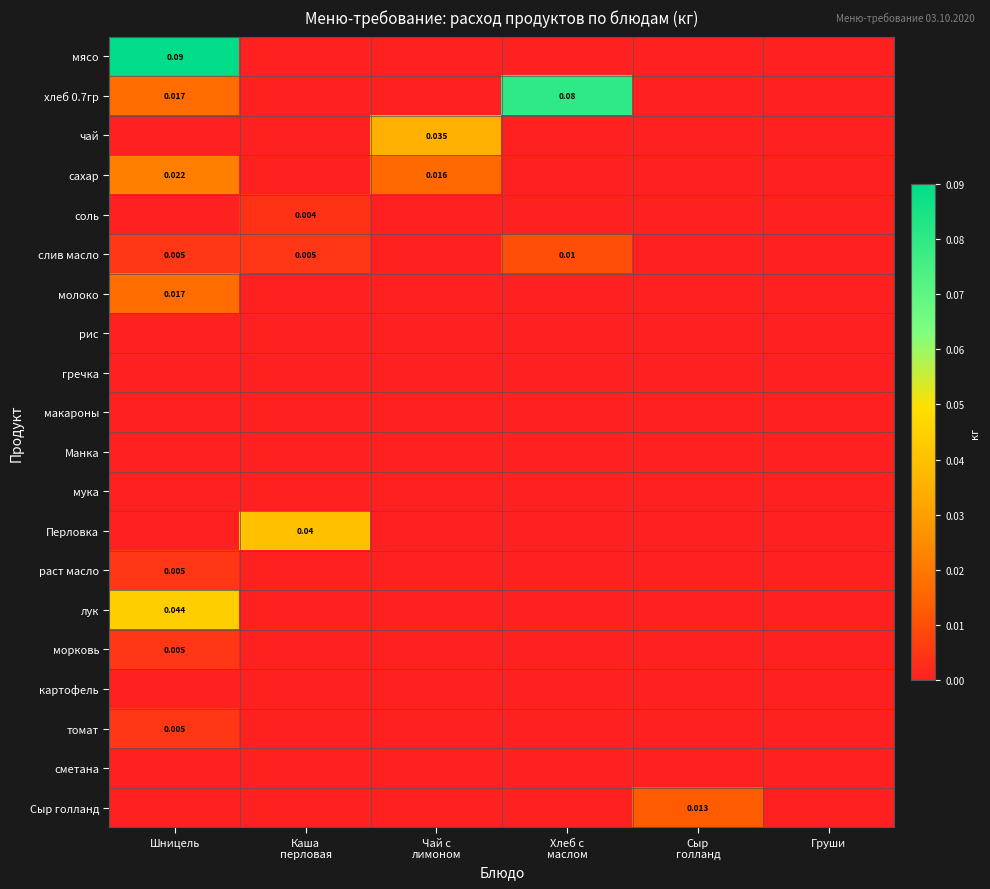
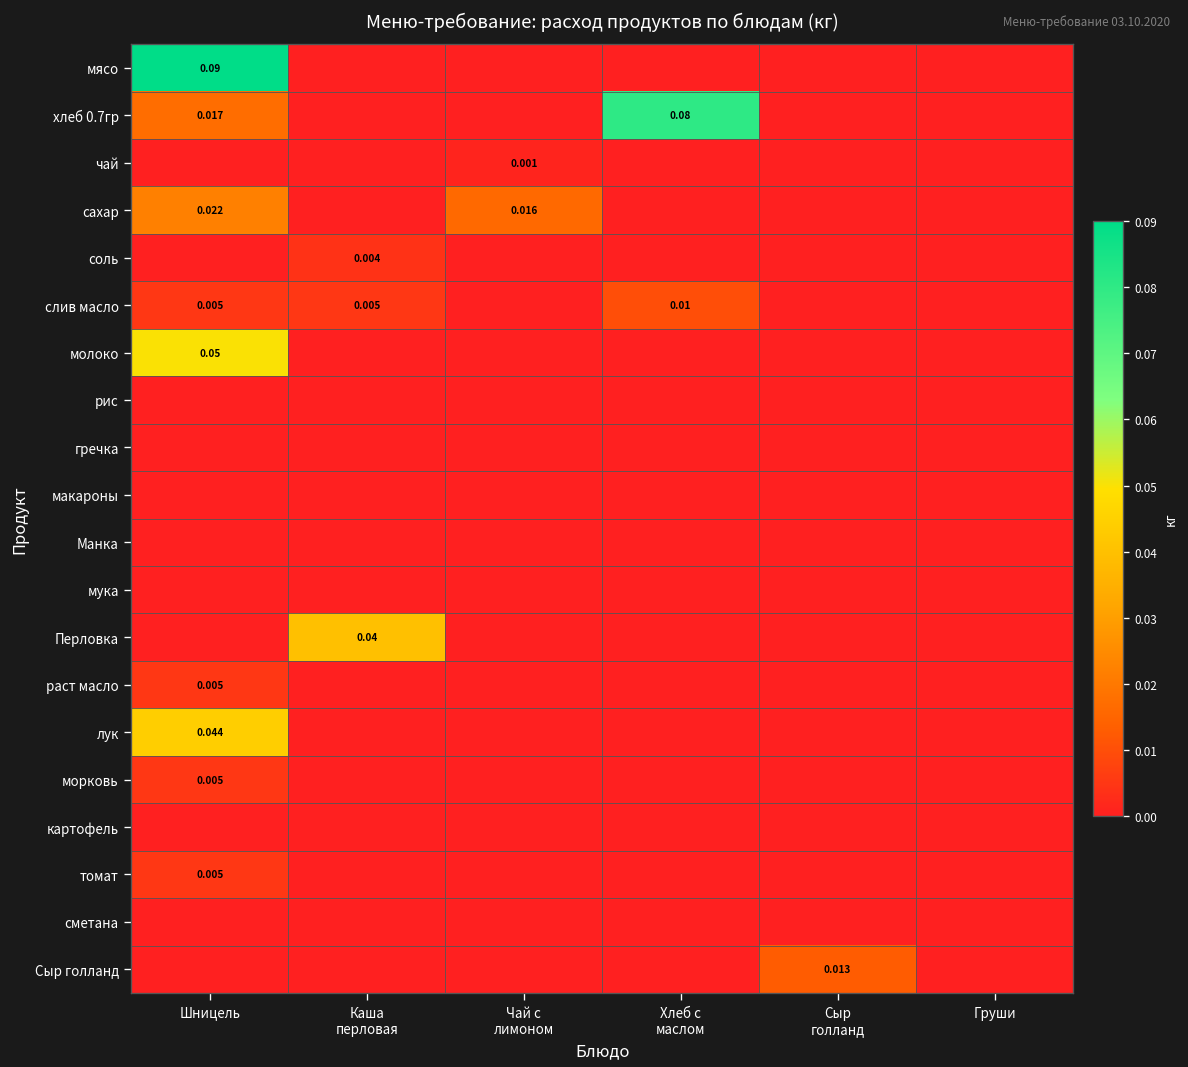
  {
    "мясо": {
      "Шницель": 0.09
    },
    "хлеб 0.7гр": {
      "Шницель": 0.017,
      "Хлеб с маслом": 0.08
    },
    "чай": {
-     "Чай с лимоном": 0.035
+     "Чай с лимоном": 0.001
    },
    "сахар": {
      "Шницель": 0.022,
      "Чай с лимоном": 0.016
    },
    "соль": {
      "Каша перловая": 0.004
    },
    "слив масло": {
      "Шницель": 0.005,
      "Каша перловая": 0.005,
      "Хлеб с маслом": 0.01
    },
    "молоко": {
-     "Шницель": 0.017
+     "Шницель": 0.05
    },
    "Перловка": {
      "Каша перловая": 0.04
    },
    "раст масло": {
      "Шницель": 0.005
    },
    "лук": {
      "Шницель": 0.044
    },
    "морковь": {
      "Шницель": 0.005
    },
    "томат": {
      "Шницель": 0.005
    },
    "Сыр голланд": {
      "Сыр голланд": 0.013
    }
  }
